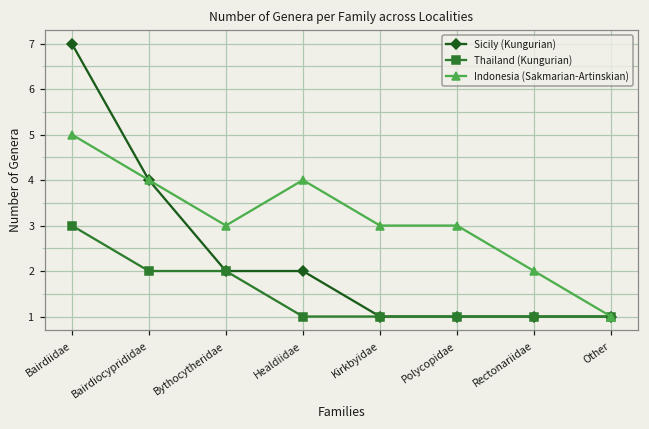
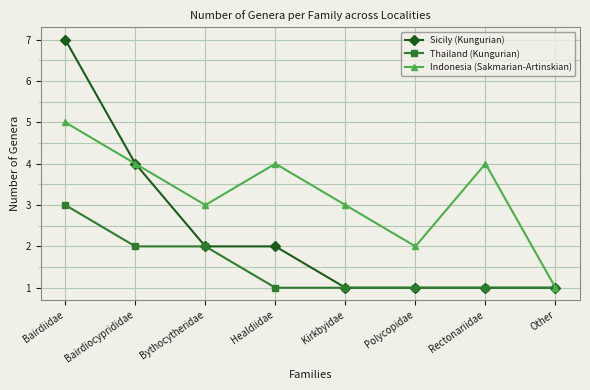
  {
    "Indonesia (Sakmarian-Artinskian)": {
      "Bairdiidae": 5,
      "Bythocytheridae": 3,
      "Healdiidae": 4,
      "Kirkbyidae": 3,
-     "Polycopidae": 3,
-     "Rectonariidae": 2
+     "Polycopidae": 2,
+     "Rectonariidae": 4
    }
  }
